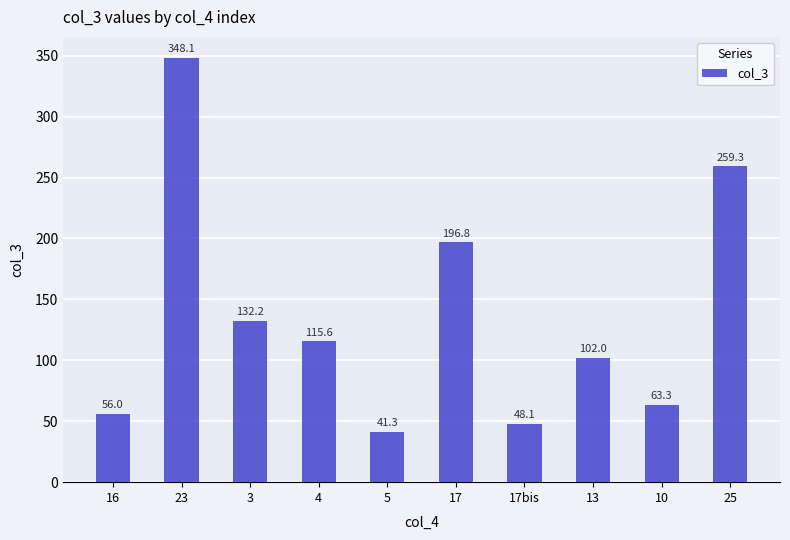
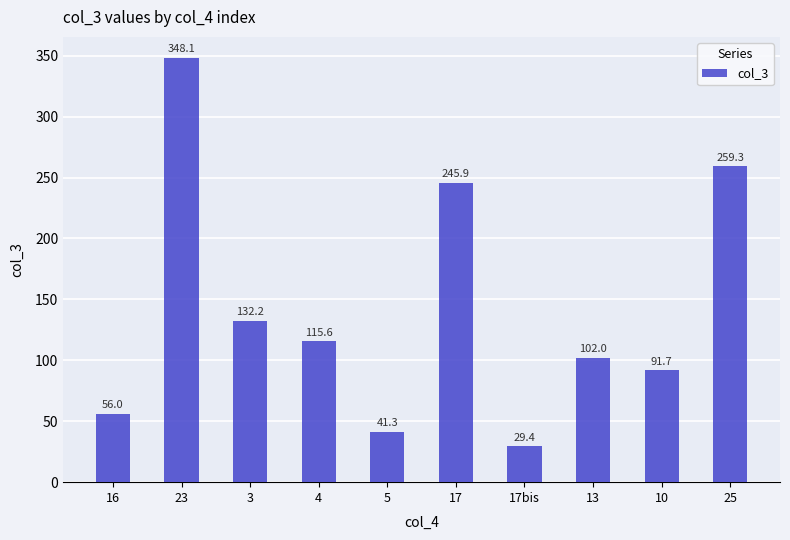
  {
    "16": 56.0,
    "23": 348.1,
    "3": 132.2,
    "4": 115.6,
    "5": 41.3,
-   "17": 196.8,
-   "17bis": 48.1,
+   "17": 245.9,
+   "17bis": 29.4,
    "13": 102.0,
-   "10": 63.3,
+   "10": 91.7,
    "25": 259.3
  }
